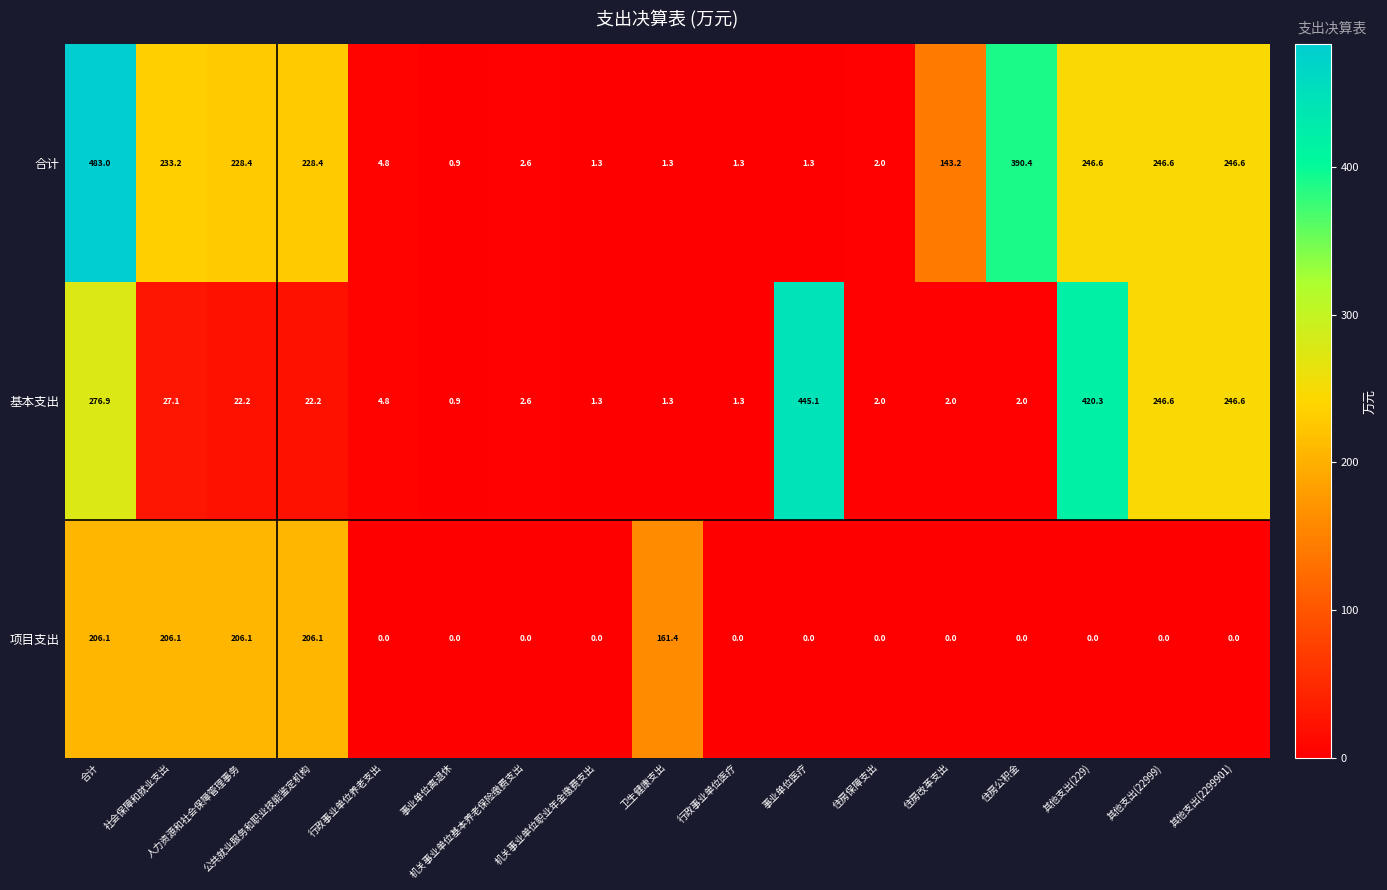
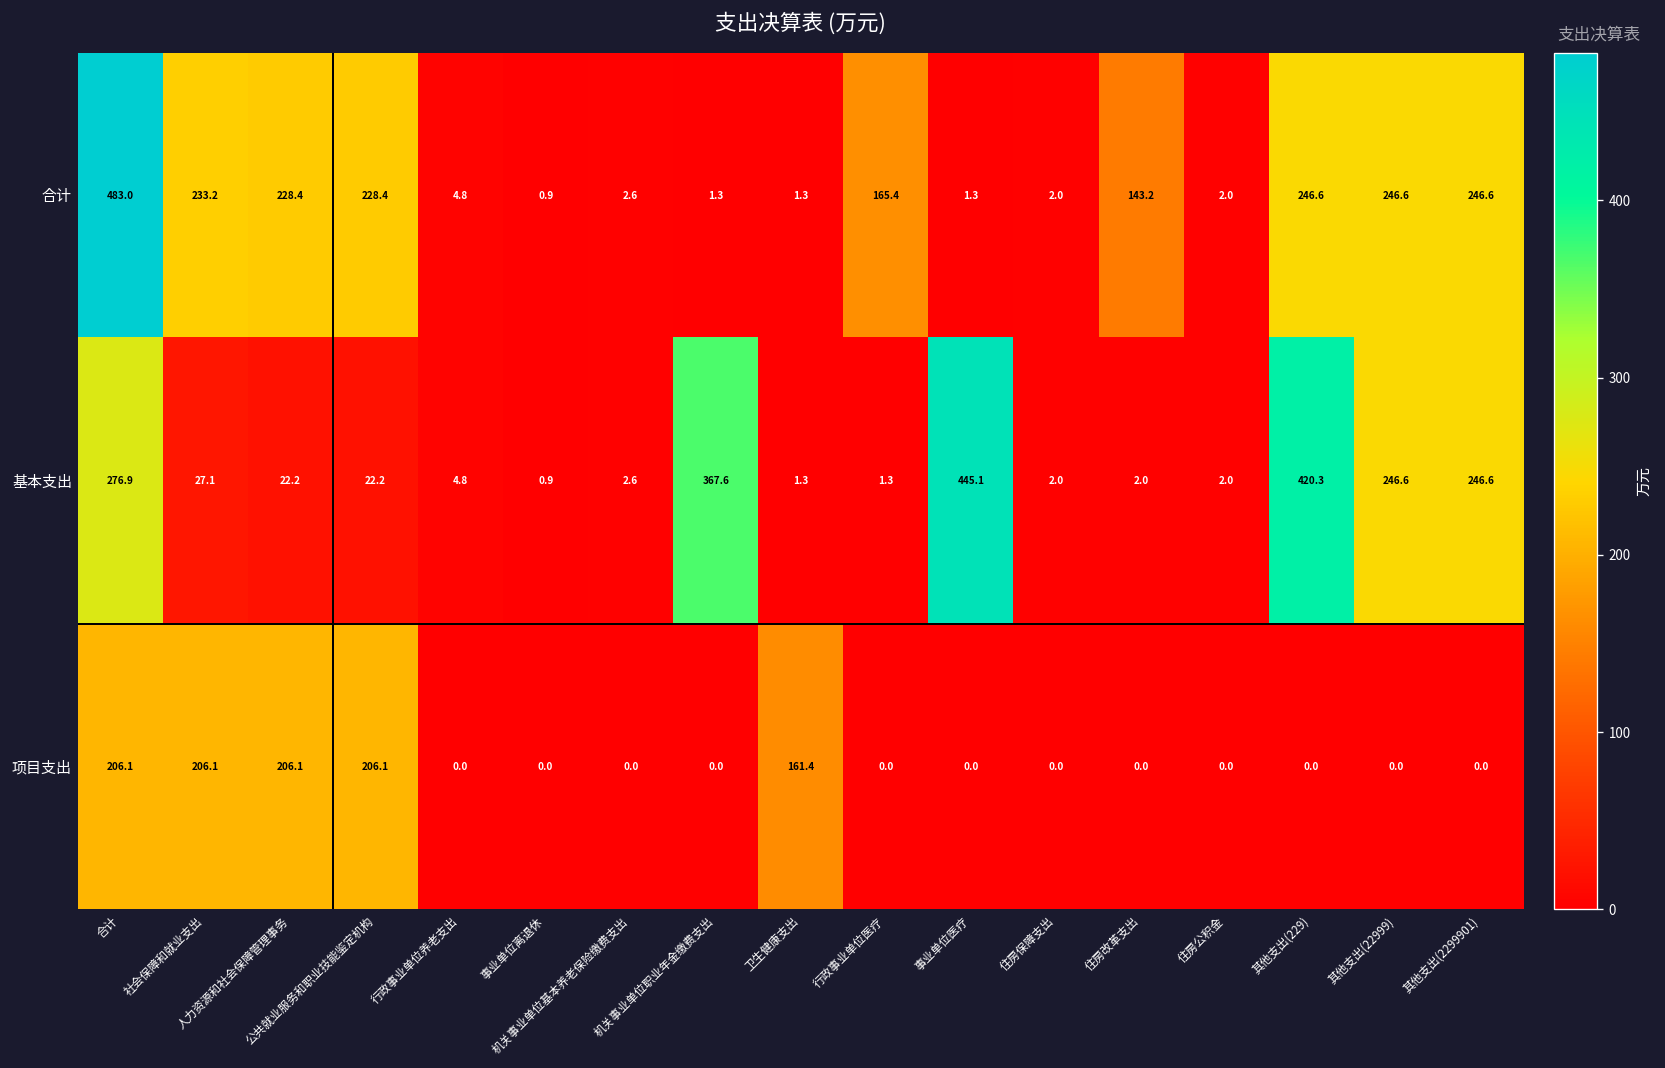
  {
    "合计": {
      "合计": 483.0,
      "社会保障和就业支出": 233.2,
      "人力资源和社会保障管理事务": 228.4,
      "公共就业服务和职业技能鉴定机构": 228.4,
      "行政事业单位养老支出": 4.8,
      "事业单位离退休": 0.9,
      "机关事业单位基本养老保险缴费支出": 2.6,
      "机关事业单位职业年金缴费支出": 1.3,
      "卫生健康支出": 1.3,
-     "行政事业单位医疗": 1.3,
+     "行政事业单位医疗": 165.4,
      "事业单位医疗": 1.3,
      "住房保障支出": 2.0,
      "住房改革支出": 143.2,
-     "住房公积金": 390.4,
+     "住房公积金": 2.0,
      "其他支出(229)": 246.6,
      "其他支出(22999)": 246.6,
      "其他支出(2299901)": 246.6
    },
    "基本支出": {
      "合计": 276.9,
      "社会保障和就业支出": 27.1,
      "人力资源和社会保障管理事务": 22.2,
      "公共就业服务和职业技能鉴定机构": 22.2,
      "行政事业单位养老支出": 4.8,
      "事业单位离退休": 0.9,
      "机关事业单位基本养老保险缴费支出": 2.6,
-     "机关事业单位职业年金缴费支出": 1.3,
+     "机关事业单位职业年金缴费支出": 367.6,
      "卫生健康支出": 1.3,
      "行政事业单位医疗": 1.3,
      "事业单位医疗": 445.1,
      "住房保障支出": 2.0,
      "住房改革支出": 2.0,
      "住房公积金": 2.0,
      "其他支出(229)": 420.3,
      "其他支出(22999)": 246.6,
      "其他支出(2299901)": 246.6
    },
    "项目支出": {
      "合计": 206.1,
      "社会保障和就业支出": 206.1,
      "人力资源和社会保障管理事务": 206.1,
      "公共就业服务和职业技能鉴定机构": 206.1,
      "行政事业单位养老支出": 0.0,
      "事业单位离退休": 0.0,
      "机关事业单位基本养老保险缴费支出": 0.0,
      "机关事业单位职业年金缴费支出": 0.0,
      "卫生健康支出": 161.4,
      "行政事业单位医疗": 0.0,
      "事业单位医疗": 0.0,
      "住房保障支出": 0.0,
      "住房改革支出": 0.0,
      "住房公积金": 0.0,
      "其他支出(229)": 0.0,
      "其他支出(22999)": 0.0,
      "其他支出(2299901)": 0.0
    }
  }
